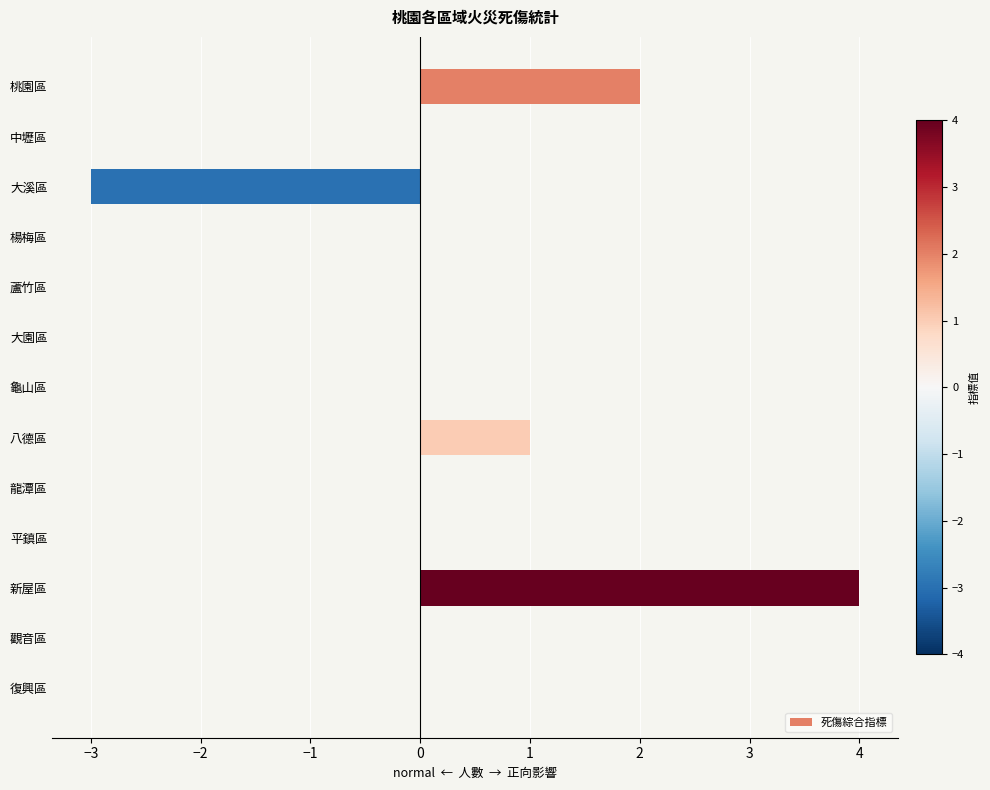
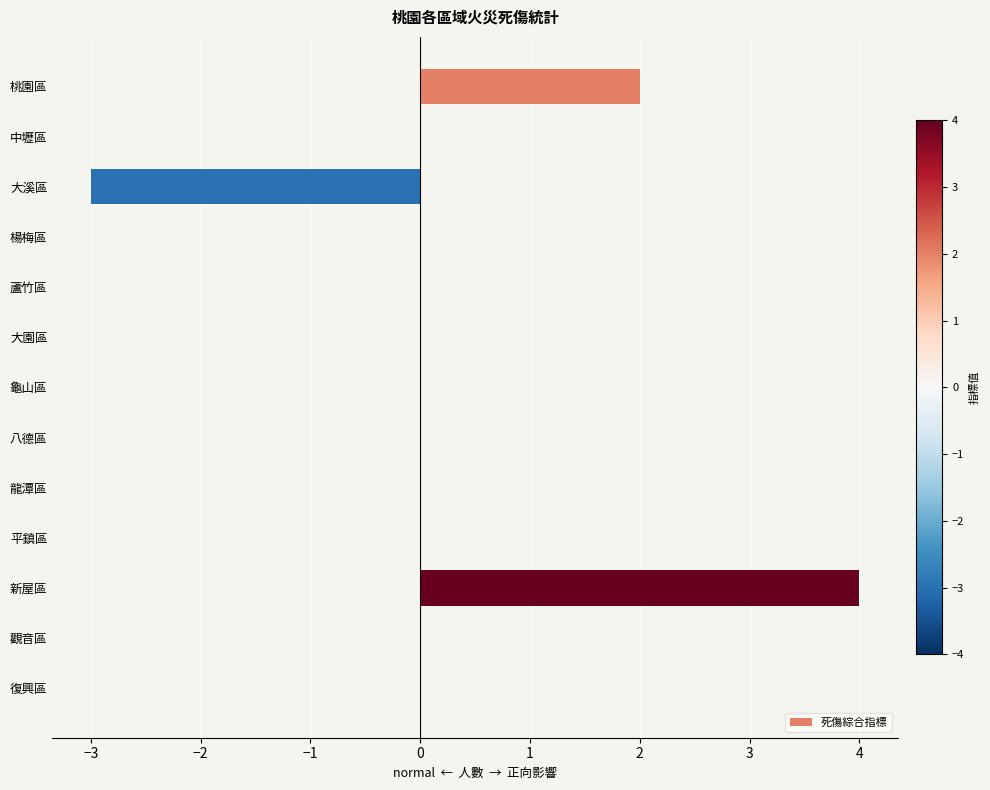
  {
    "桃園區": 2,
    "中壢區": 0,
    "大溪區": -3,
    "楊梅區": 0,
    "蘆竹區": 0,
    "大園區": 0,
    "龜山區": 0,
-   "八德區": 1,
+   "八德區": 0,
    "龍潭區": 0,
    "平鎮區": 0,
    "新屋區": 4,
    "觀音區": 0,
    "復興區": 0
  }
